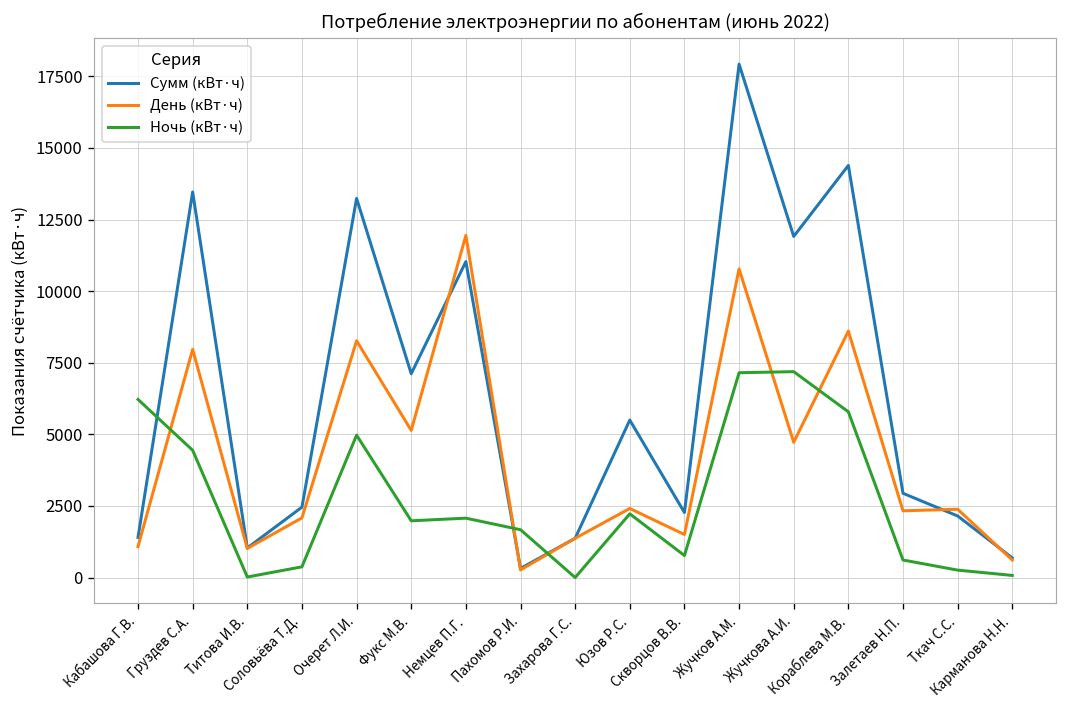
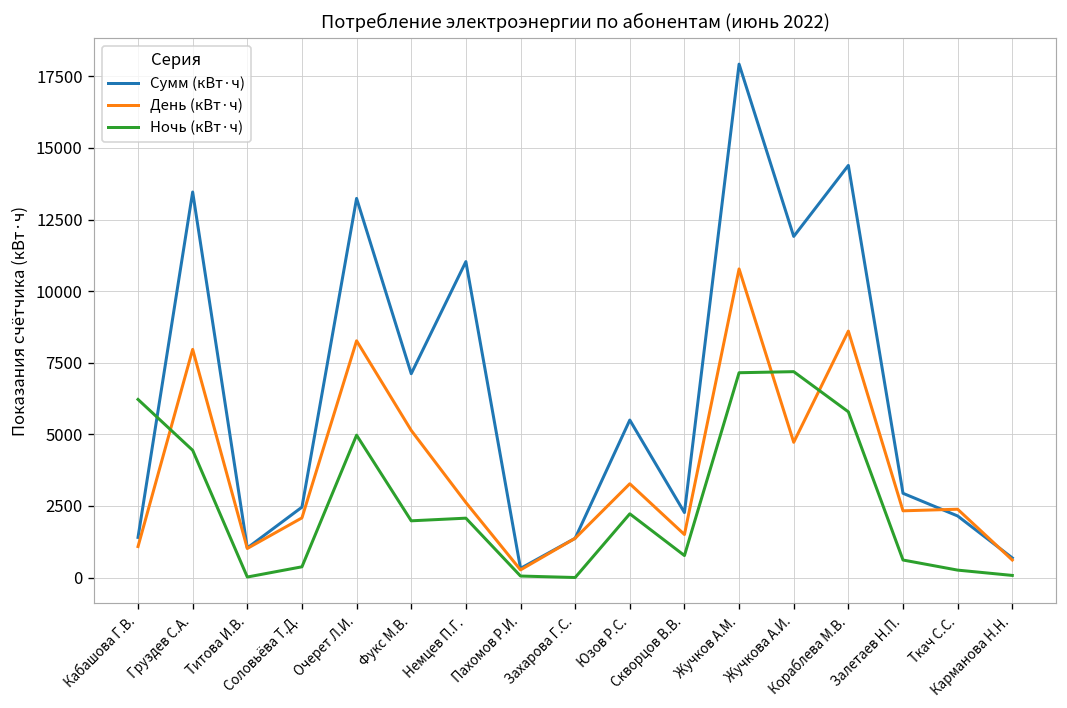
  {
    "Сумм (кВт·ч)": {
      "Кабашова Г.В.": 1400,
      "Груздев С.А.": 13500,
      "Соловьёва Т.Д.": 2500,
      "Очерет Л.И.": 13200,
      "Фукс М.В.": 7100,
      "Немцев П.Г.": 11000,
      "Юзов Р.С.": 5500,
      "Скворцов В.В.": 2300,
      "Жучков А.М.": 17900,
      "Жучкова А.И.": 11900,
      "Кораблева М.В.": 14400,
      "Залетаев Н.П.": 2900,
      "Ткач С.С.": 2100
    },
    "День (кВт·ч)": {
      "Кабашова Г.В.": 1100,
      "Груздев С.А.": 8000,
      "Соловьёва Т.Д.": 2100,
      "Очерет Л.И.": 8300,
      "Фукс М.В.": 5100,
-     "Немцев П.Г.": 11900,
-     "Юзов Р.С.": 2400,
+     "Немцев П.Г.": 2600,
+     "Юзов Р.С.": 3300,
      "Скворцов В.В.": 1500,
      "Жучков А.М.": 10800,
      "Жучкова А.И.": 4700,
      "Кораблева М.В.": 8600,
      "Залетаев Н.П.": 2300,
      "Ткач С.С.": 2400
    },
    "Ночь (кВт·ч)": {
      "Кабашова Г.В.": 6200,
      "Груздев С.А.": 4400,
      "Титова И.В.": 0,
      "Соловьёва Т.Д.": 400,
      "Очерет Л.И.": 5000,
      "Фукс М.В.": 2000,
      "Немцев П.Г.": 2100,
-     "Пахомов Р.И.": 1700,
+     "Пахомов Р.И.": 100,
      "Захарова Г.С.": 0,
      "Юзов Р.С.": 2200,
      "Скворцов В.В.": 800,
      "Жучков А.М.": 7200,
      "Жучкова А.И.": 7200,
      "Кораблева М.В.": 5800,
      "Залетаев Н.П.": 600,
      "Ткач С.С.": 300,
      "Карманова Н.Н.": 100
    }
  }
